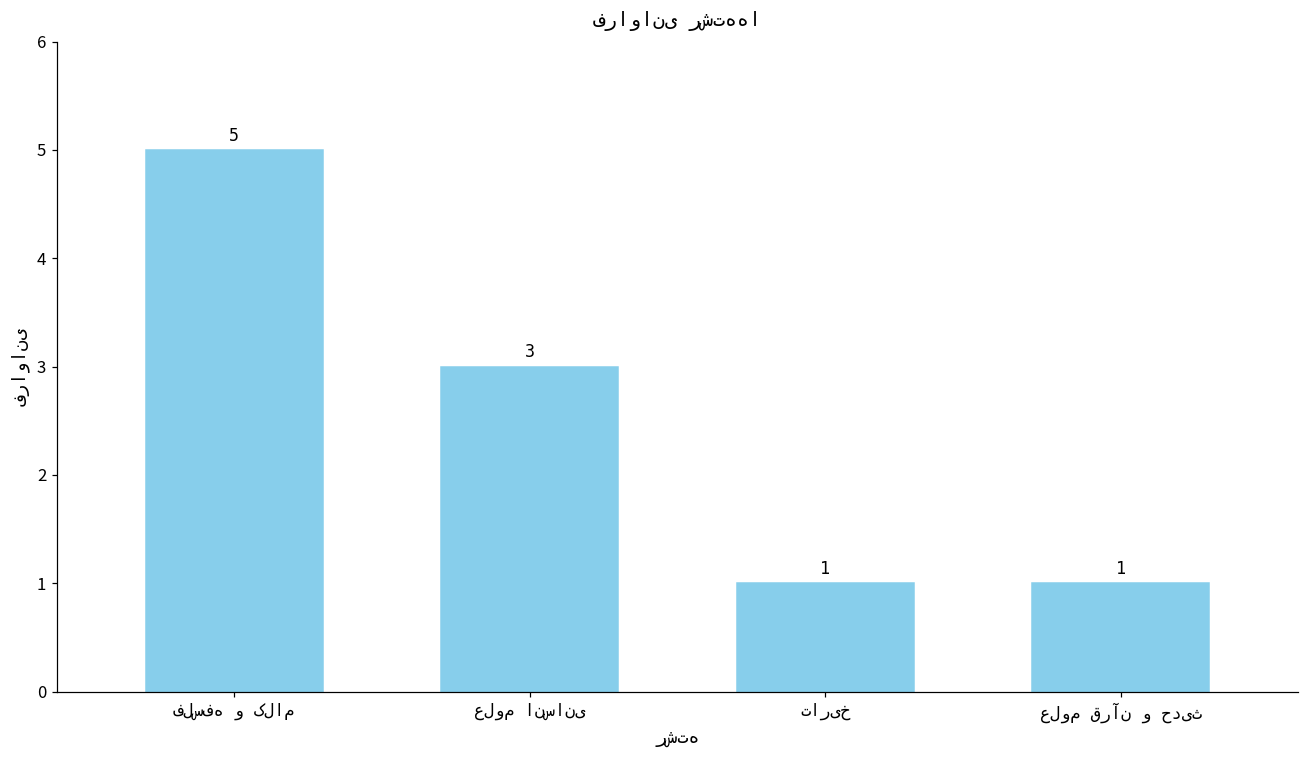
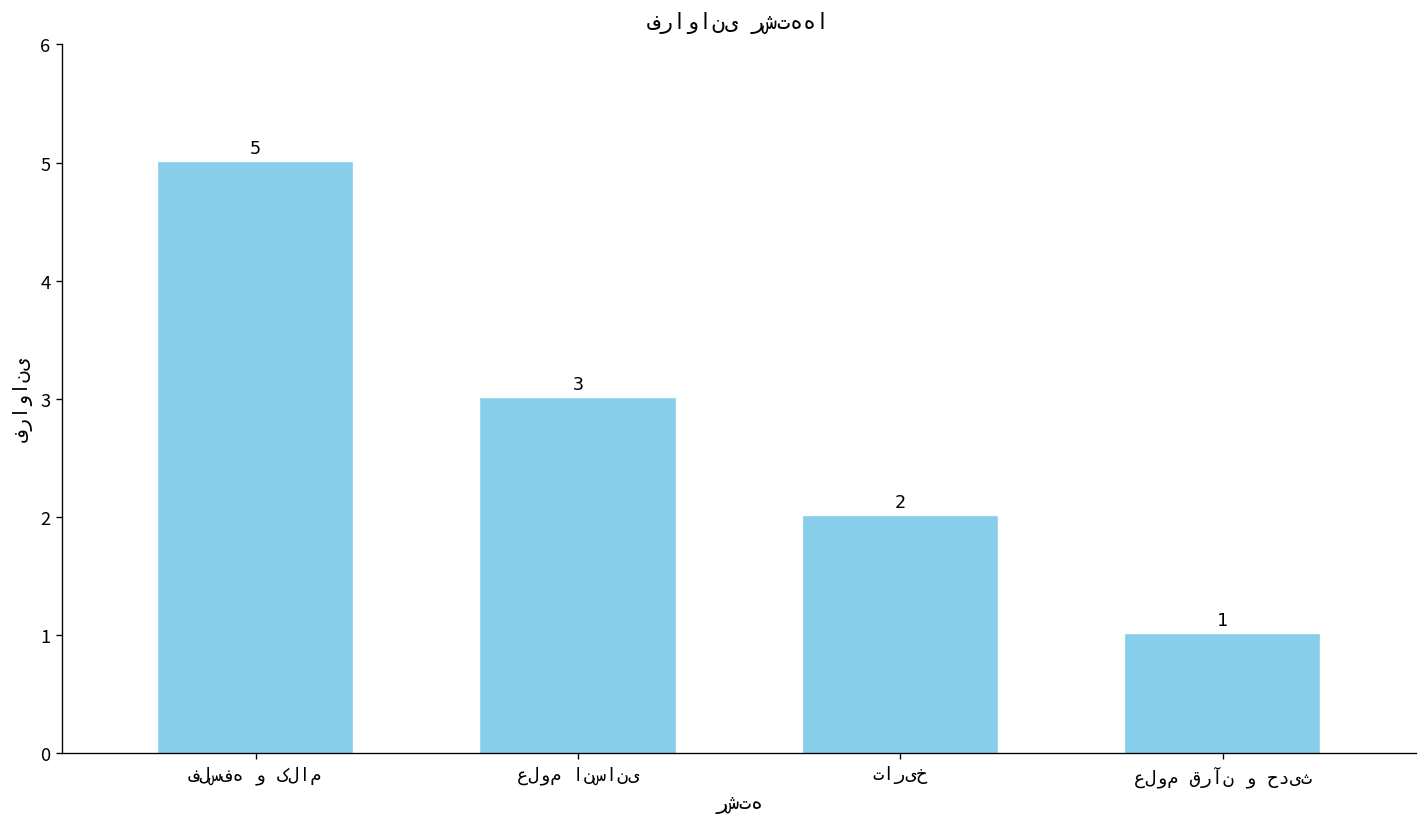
  {
    "فلسفه و کلام": 5,
    "علوم انسانی": 3,
-   "تاریخ": 1,
+   "تاریخ": 2,
    "علوم قرآن و حدیث": 1
  }
